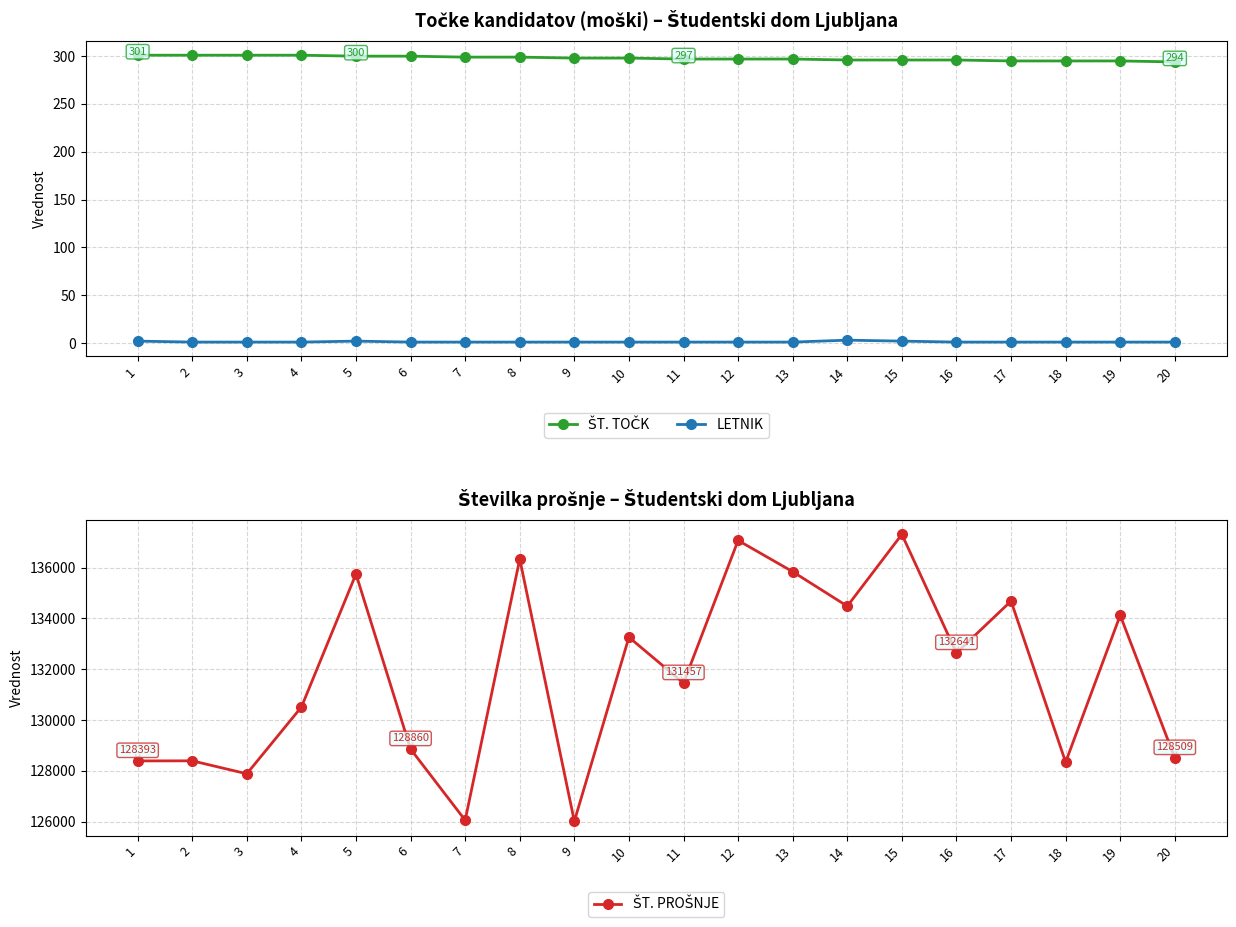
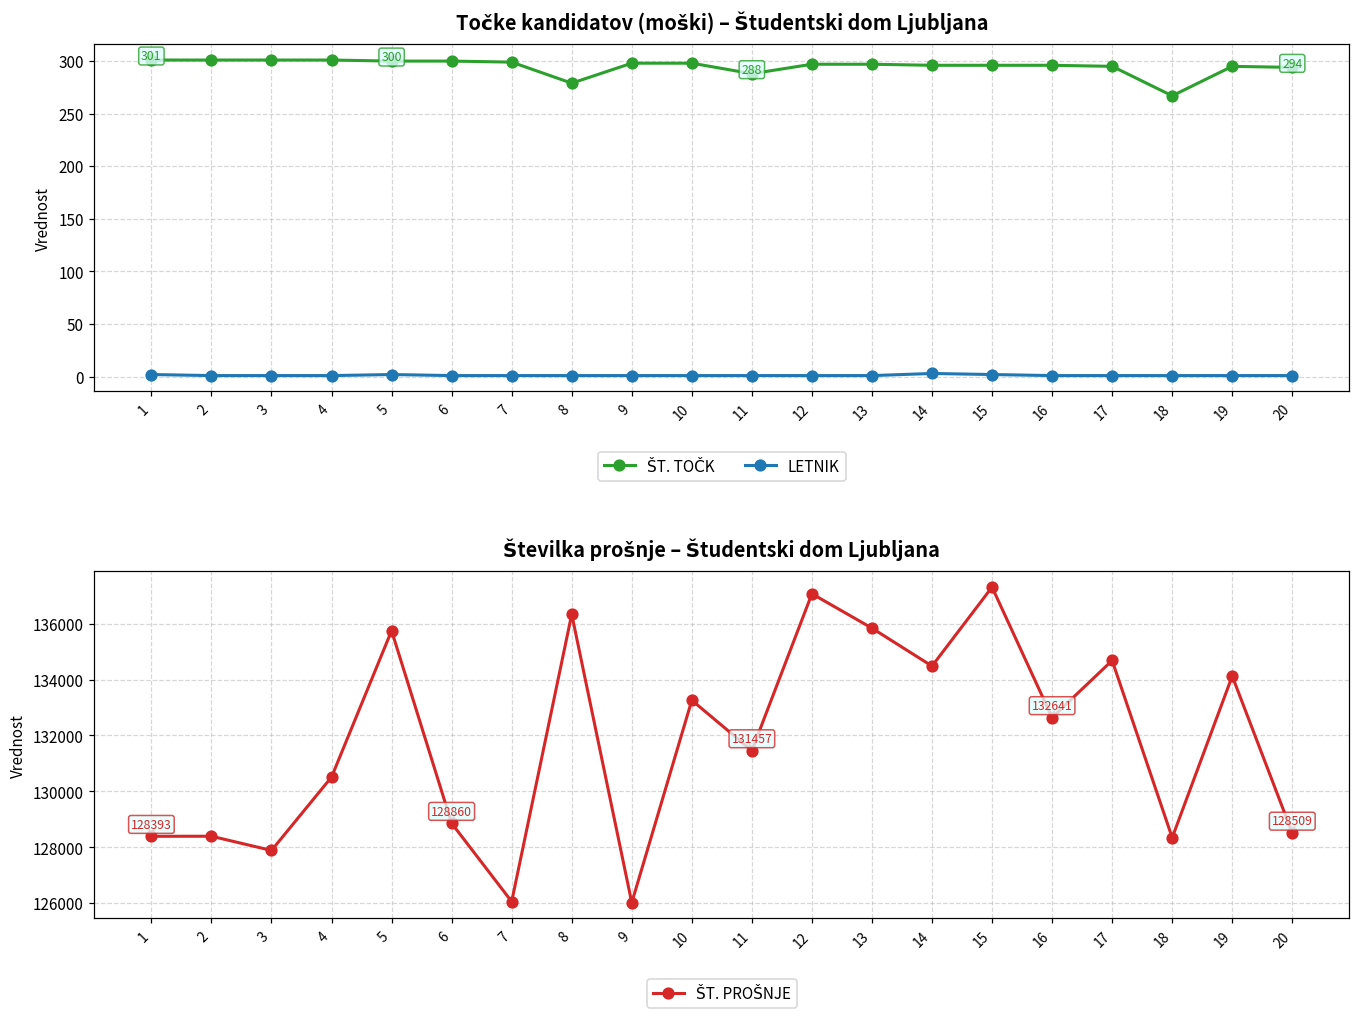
  {
    "Točke kandidatov (moški) – Študentski dom Ljubljana": {
      "ŠT. TOČK": {
-       "8": 300,
-       "11": 297,
-       "18": 300
+       "8": 280,
+       "11": 288,
+       "18": 270
      },
      "LETNIK": {
        "1": 0,
        "2": 0,
        "3": 0,
        "4": 0,
        "5": 0,
        "6": 0,
        "7": 0,
        "8": 0,
        "9": 0,
        "10": 0,
        "11": 0,
        "12": 0,
        "13": 0,
        "14": 0,
        "15": 0,
        "16": 0,
        "17": 0,
        "18": 0,
        "19": 0,
        "20": 0
      }
    },
    "Številka prošnje – Študentski dom Ljubljana": {
      "2": 128400,
      "3": 127900,
      "4": 130500,
      "5": 135700,
      "7": 126100,
      "8": 136300,
      "9": 126000,
      "10": 133300,
      "12": 137100,
      "13": 135800,
      "14": 134500,
      "15": 137300,
      "17": 134700,
      "18": 128300,
      "19": 134100
    }
  }
